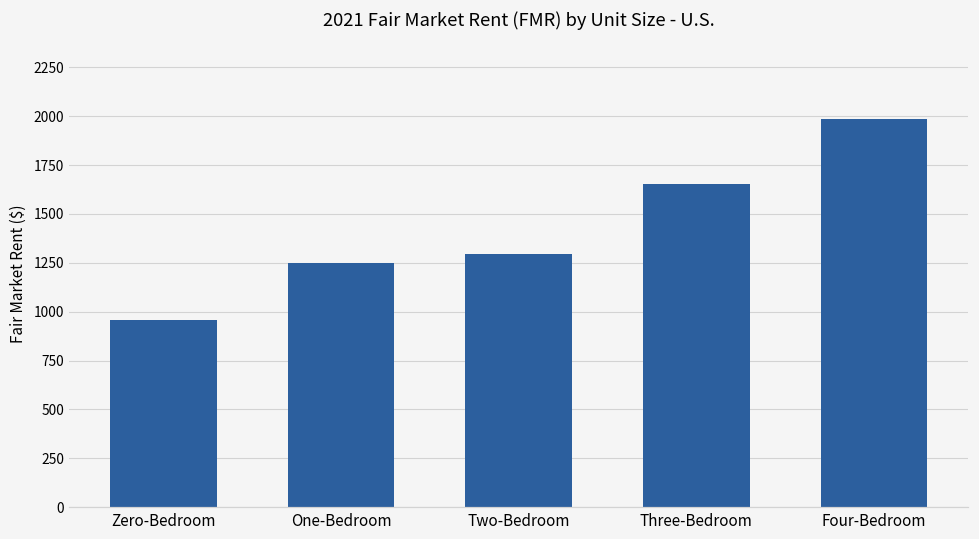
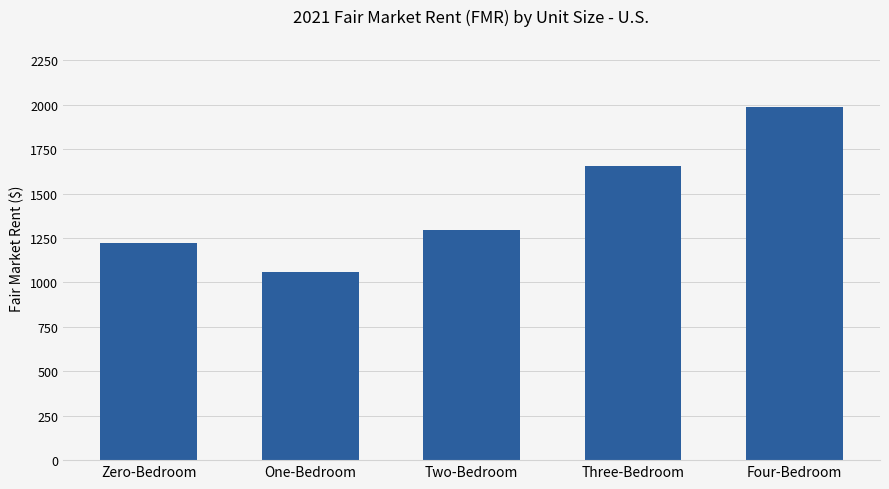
  {
-   "Zero-Bedroom": 960,
-   "One-Bedroom": 1250,
+   "Zero-Bedroom": 1220,
+   "One-Bedroom": 1060,
    "Two-Bedroom": 1290,
    "Three-Bedroom": 1650,
    "Four-Bedroom": 1990
  }
